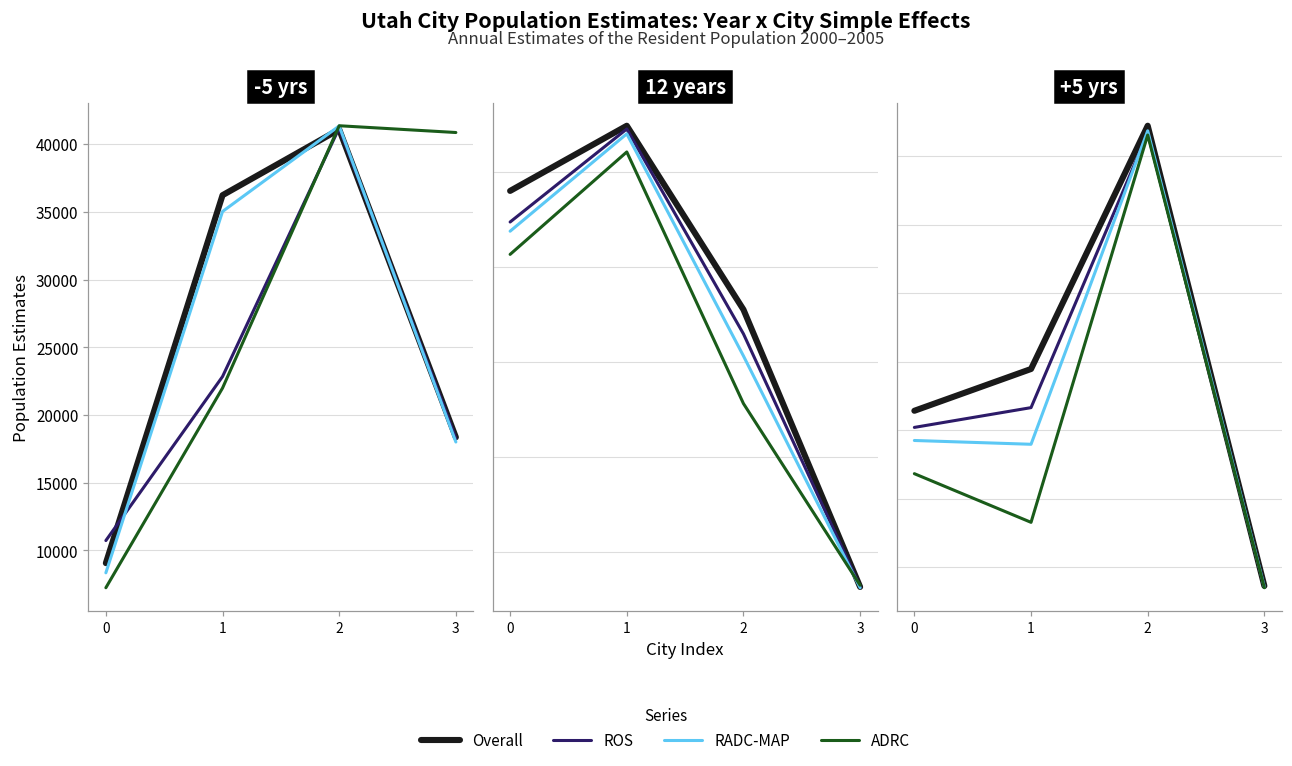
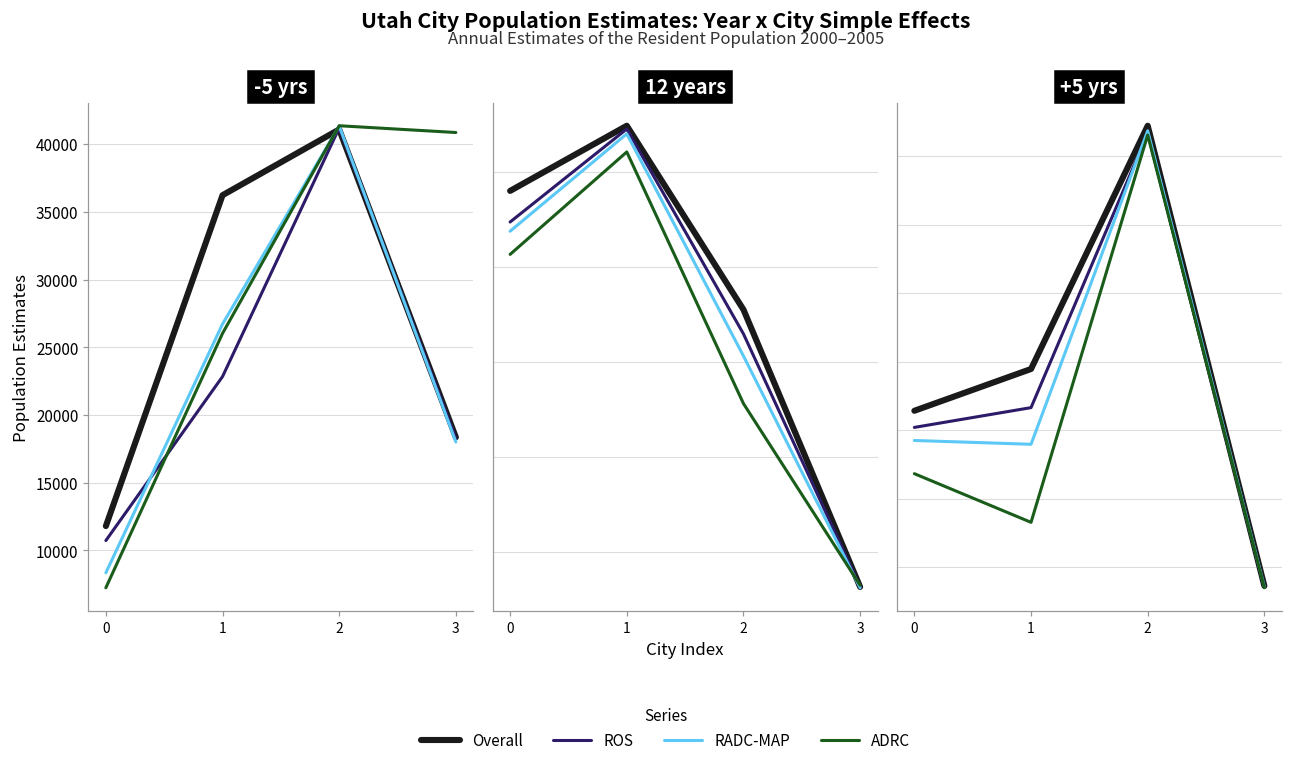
  {
    "-5 yrs": {
      "Overall": {
-       "0": 9100,
+       "0": 11800,
        "1": 36200
      },
      "ROS": {
        "0": 10700,
        "1": 22800
      },
      "RADC-MAP": {
        "0": 8300,
-       "1": 35000,
+       "1": 26700,
        "3": 18000
      },
      "ADRC": {
        "0": 7200,
-       "1": 22000,
+       "1": 26000,
        "3": 40900
      }
    }
  }
